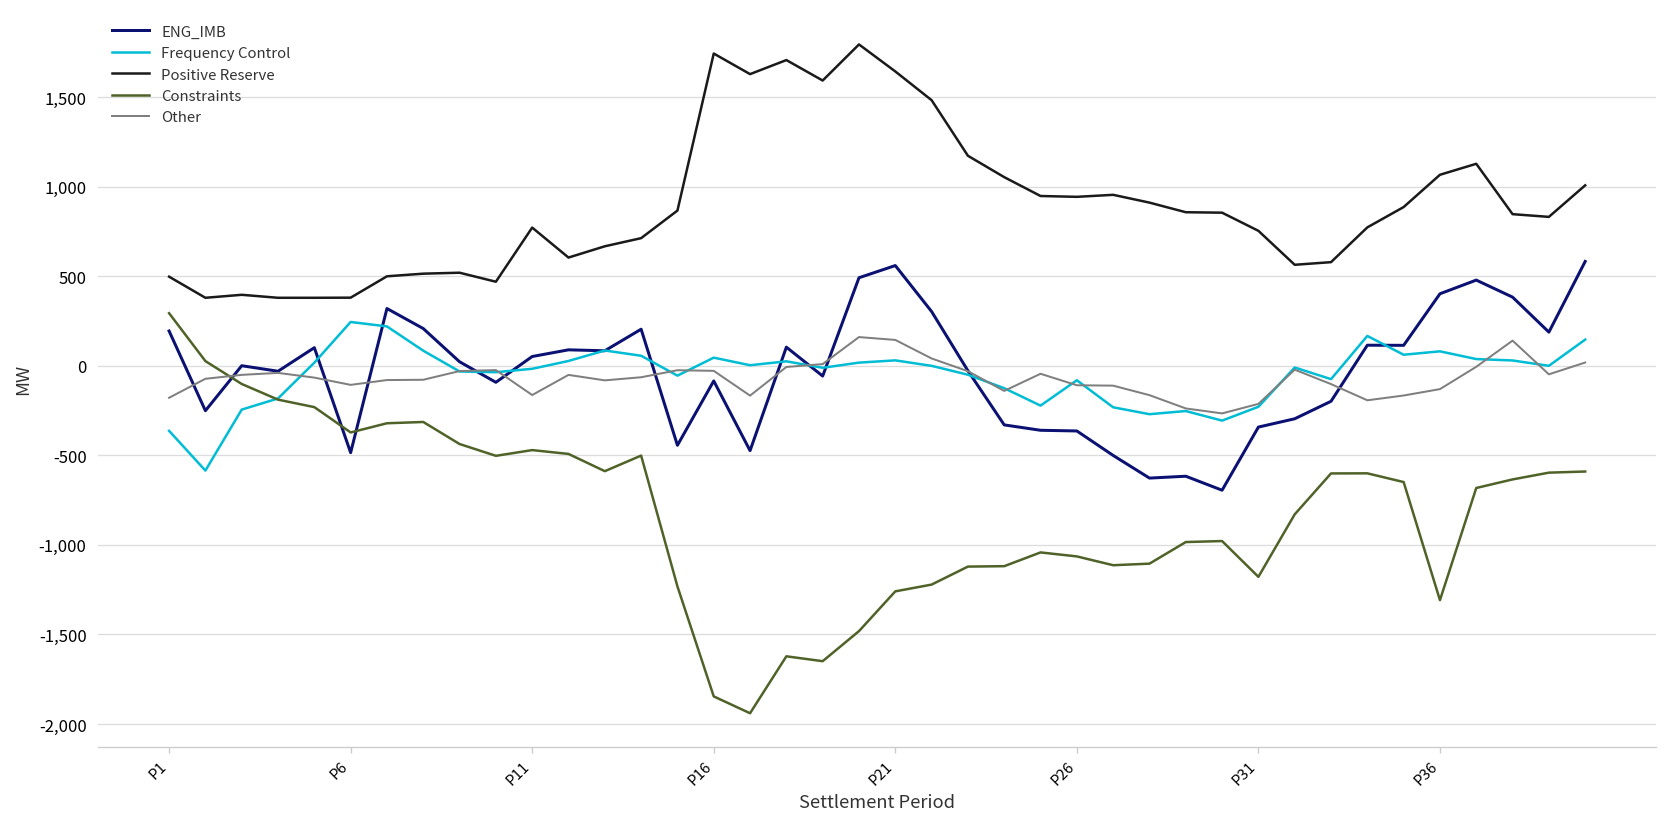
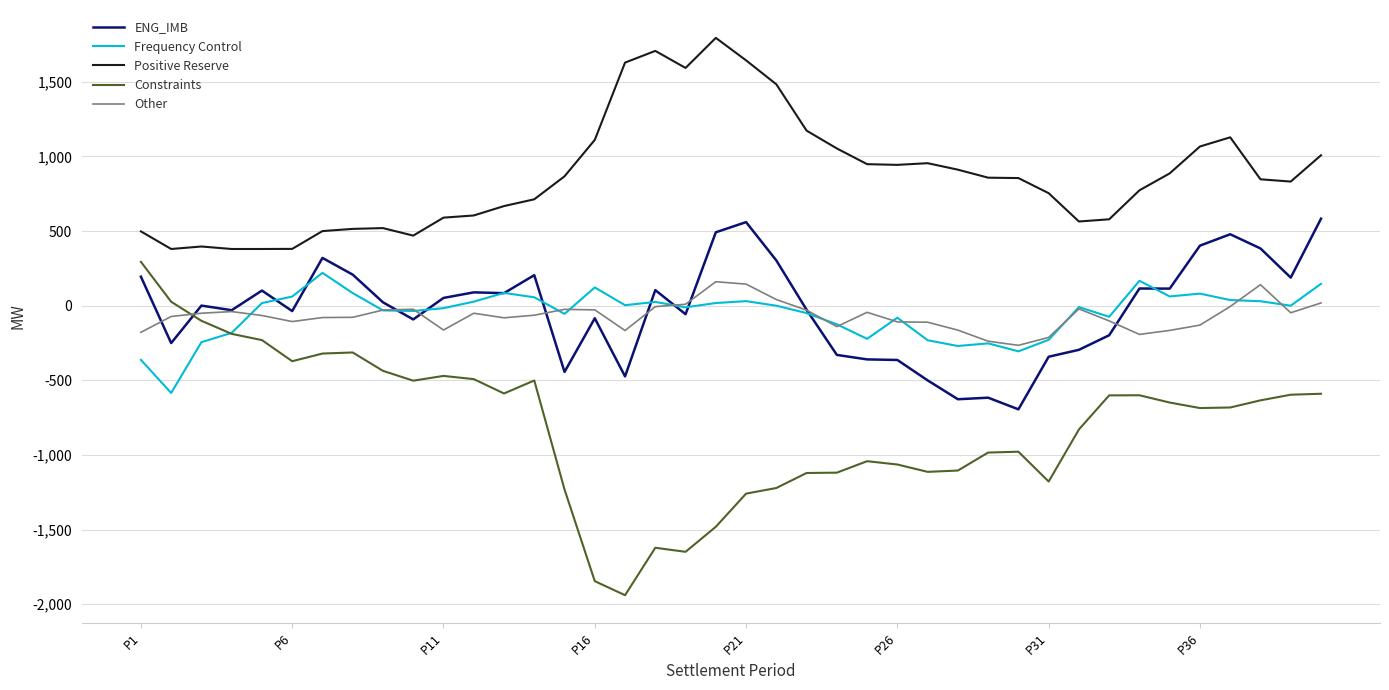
  {
    "ENG_IMB": {
      "P1": "190",
-     "P6": "-480",
+     "P6": "-40",
      "P11": "50",
      "P16": "-80",
      "P21": "560",
      "P26": "-360",
      "P31": "-340",
      "P36": "400"
    },
    "Frequency Control": {
      "P1": "-360",
-     "P6": "240",
+     "P6": "60",
      "P11": "-20",
-     "P16": "50",
+     "P16": "120",
      "P21": "30",
      "P26": "-80",
      "P36": "80"
    },
    "Positive Reserve": {
      "P1": "500",
      "P6": "380",
-     "P11": "770",
-     "P16": "1,740",
+     "P11": "590",
+     "P16": "1,110",
      "P21": "1,640",
      "P26": "940",
      "P31": "750",
      "P36": "1,070"
    },
    "Constraints": {
      "P1": "290",
      "P6": "-370",
      "P11": "-470",
      "P16": "-1,850",
      "P21": "-1,260",
      "P26": "-1,060",
      "P31": "-1,180",
-     "P36": "-1,310"
+     "P36": "-690"
    },
    "Other": {
      "P1": "-180",
      "P6": "-110",
      "P11": "-160",
      "P16": "-30",
      "P21": "140",
      "P26": "-110",
      "P36": "-130"
    }
  }
